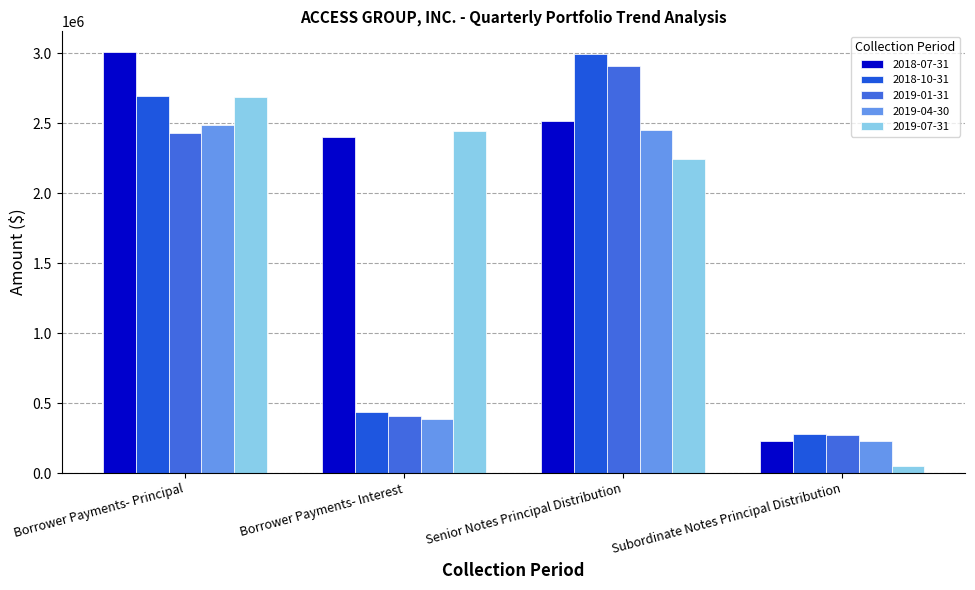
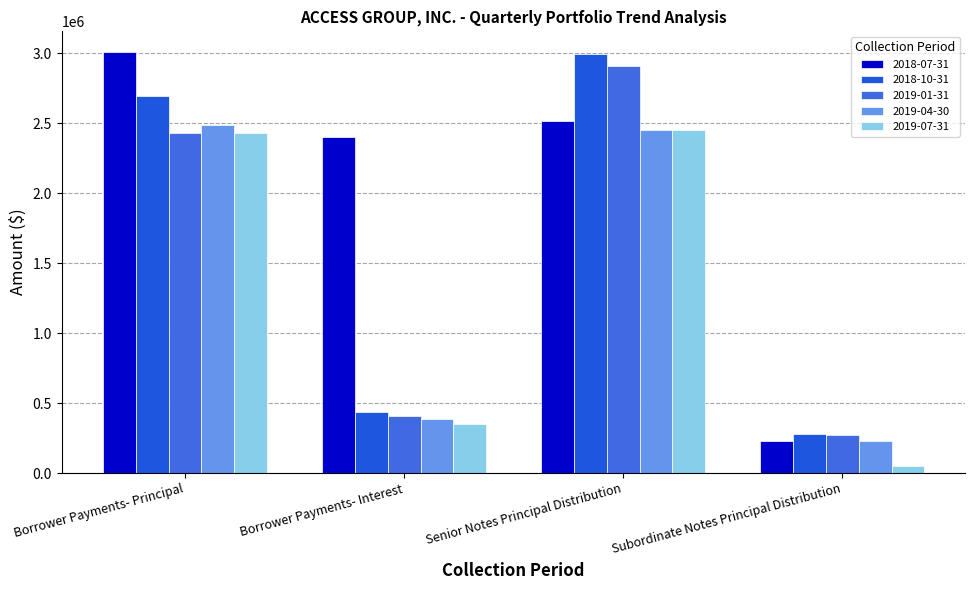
  {
    "2018-07-31": {
      "Borrower Payments- Principal": 3010000,
      "Borrower Payments- Interest": 2410000,
      "Senior Notes Principal Distribution": 2510000,
      "Subordinate Notes Principal Distribution": 230000
    },
    "2019-07-31": {
-     "Borrower Payments- Principal": 2690000,
-     "Borrower Payments- Interest": 2450000,
-     "Senior Notes Principal Distribution": 2250000,
+     "Borrower Payments- Principal": 2430000,
+     "Borrower Payments- Interest": 350000,
+     "Senior Notes Principal Distribution": 2450000,
      "Subordinate Notes Principal Distribution": 50000
    }
  }
